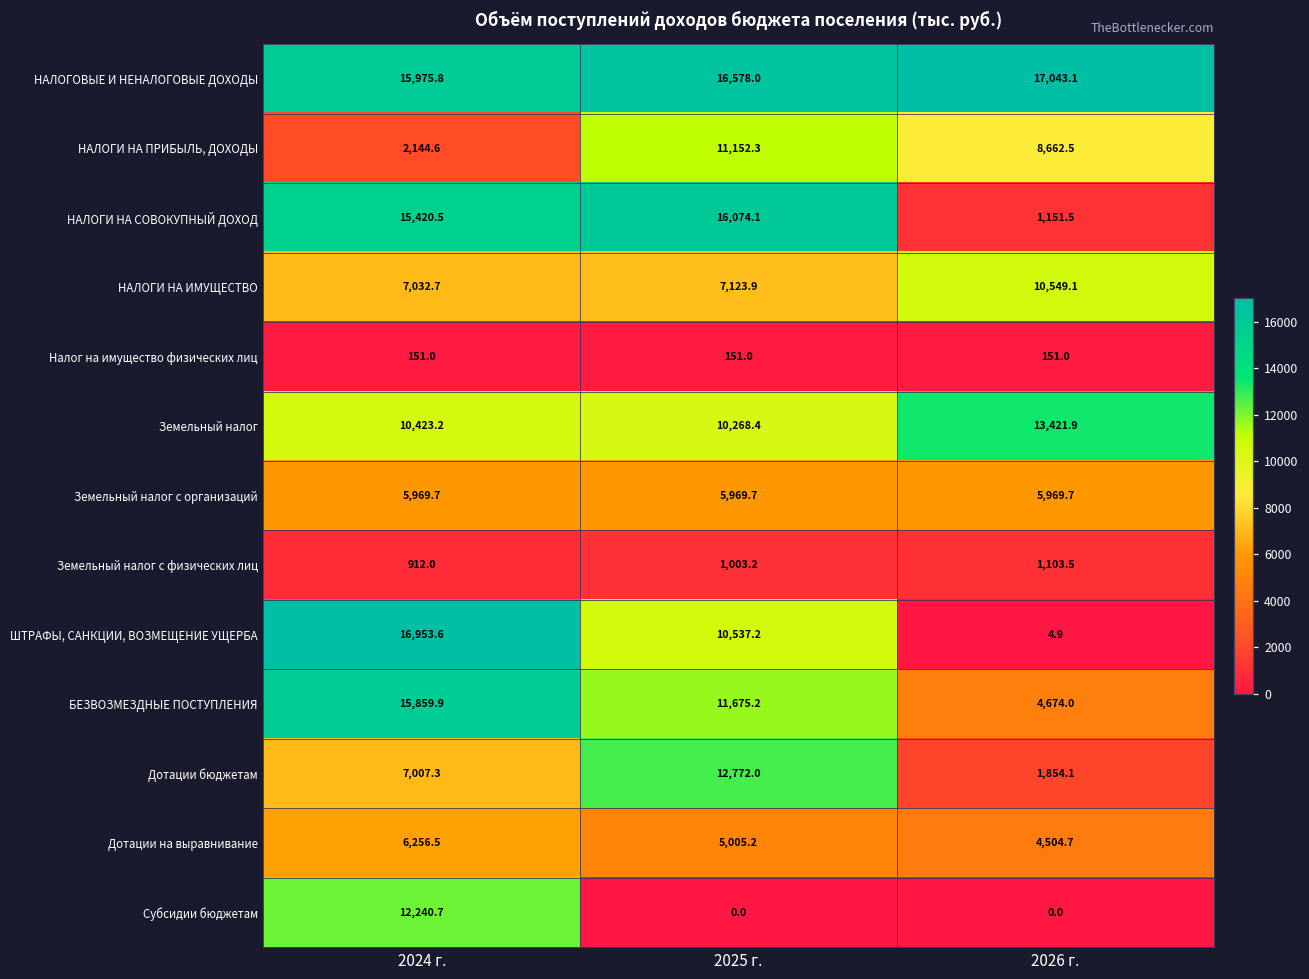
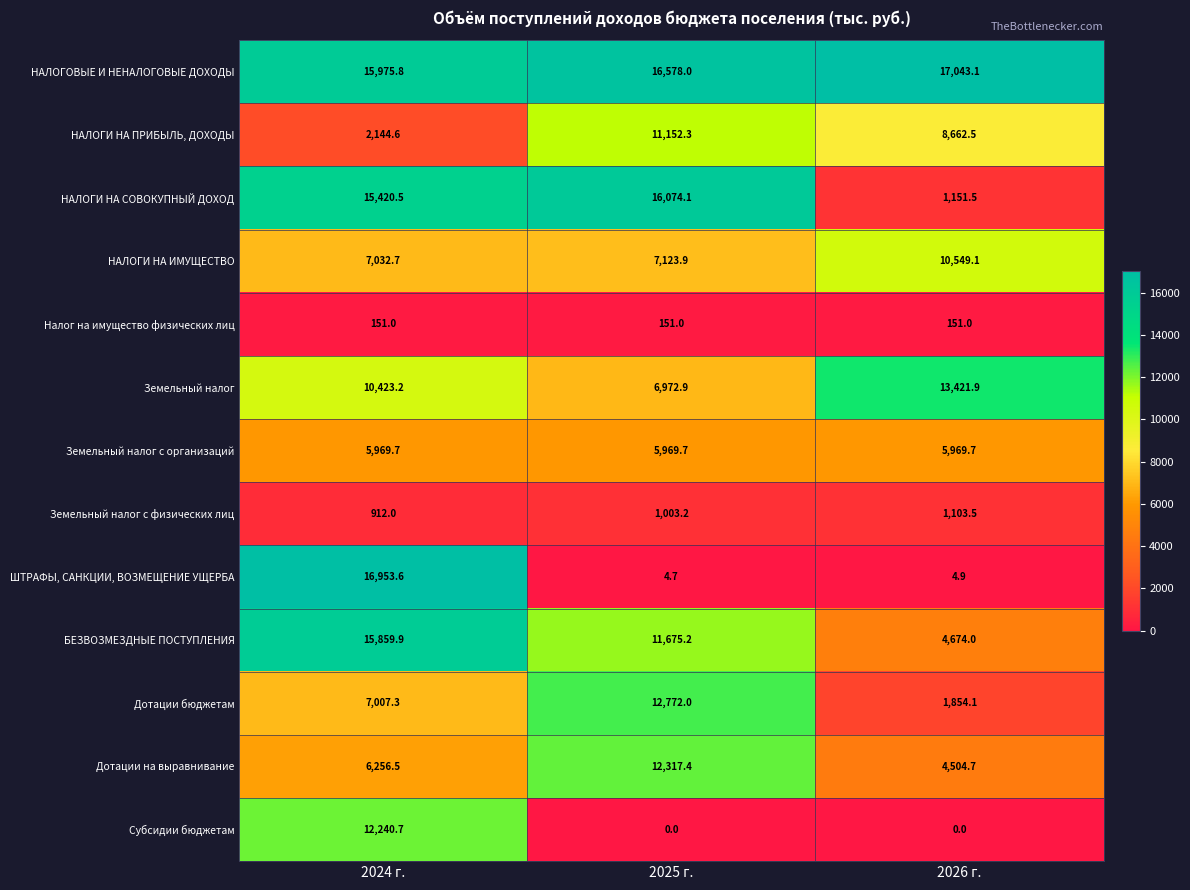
  {
    "НАЛОГОВЫЕ И НЕНАЛОГОВЫЕ ДОХОДЫ": {
      "2024 г.": "15,975.8",
      "2025 г.": "16,578.0",
      "2026 г.": "17,043.1"
    },
    "НАЛОГИ НА ПРИБЫЛЬ, ДОХОДЫ": {
      "2024 г.": "2,144.6",
      "2025 г.": "11,152.3",
      "2026 г.": "8,662.5"
    },
    "НАЛОГИ НА СОВОКУПНЫЙ ДОХОД": {
      "2024 г.": "15,420.5",
      "2025 г.": "16,074.1",
      "2026 г.": "1,151.5"
    },
    "НАЛОГИ НА ИМУЩЕСТВО": {
      "2024 г.": "7,032.7",
      "2025 г.": "7,123.9",
      "2026 г.": "10,549.1"
    },
    "Налог на имущество физических лиц": {
      "2024 г.": "151.0",
      "2025 г.": "151.0",
      "2026 г.": "151.0"
    },
    "Земельный налог": {
      "2024 г.": "10,423.2",
-     "2025 г.": "10,268.4",
+     "2025 г.": "6,972.9",
      "2026 г.": "13,421.9"
    },
    "Земельный налог с организаций": {
      "2024 г.": "5,969.7",
      "2025 г.": "5,969.7",
      "2026 г.": "5,969.7"
    },
    "Земельный налог с физических лиц": {
      "2024 г.": "912.0",
      "2025 г.": "1,003.2",
      "2026 г.": "1,103.5"
    },
    "ШТРАФЫ, САНКЦИИ, ВОЗМЕЩЕНИЕ УЩЕРБА": {
      "2024 г.": "16,953.6",
-     "2025 г.": "10,537.2",
+     "2025 г.": "4.7",
      "2026 г.": "4.9"
    },
    "БЕЗВОЗМЕЗДНЫЕ ПОСТУПЛЕНИЯ": {
      "2024 г.": "15,859.9",
      "2025 г.": "11,675.2",
      "2026 г.": "4,674.0"
    },
    "Дотации бюджетам": {
      "2024 г.": "7,007.3",
      "2025 г.": "12,772.0",
      "2026 г.": "1,854.1"
    },
    "Дотации на выравнивание": {
      "2024 г.": "6,256.5",
-     "2025 г.": "5,005.2",
+     "2025 г.": "12,317.4",
      "2026 г.": "4,504.7"
    },
    "Субсидии бюджетам": {
      "2024 г.": "12,240.7",
      "2025 г.": "0.0",
      "2026 г.": "0.0"
    }
  }
